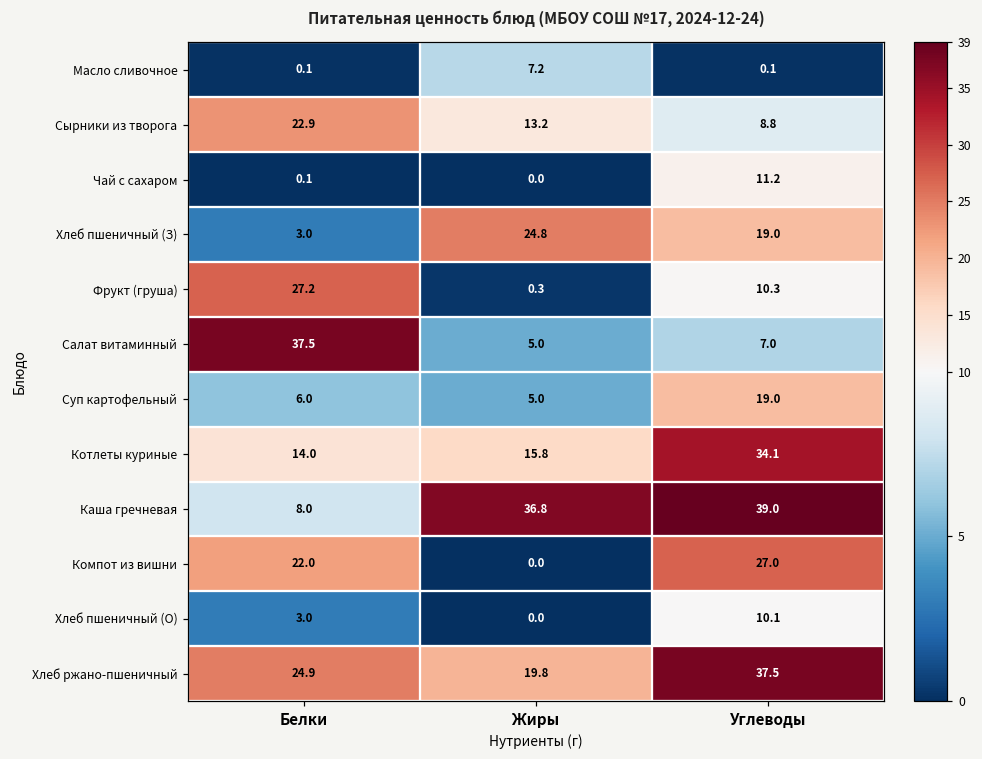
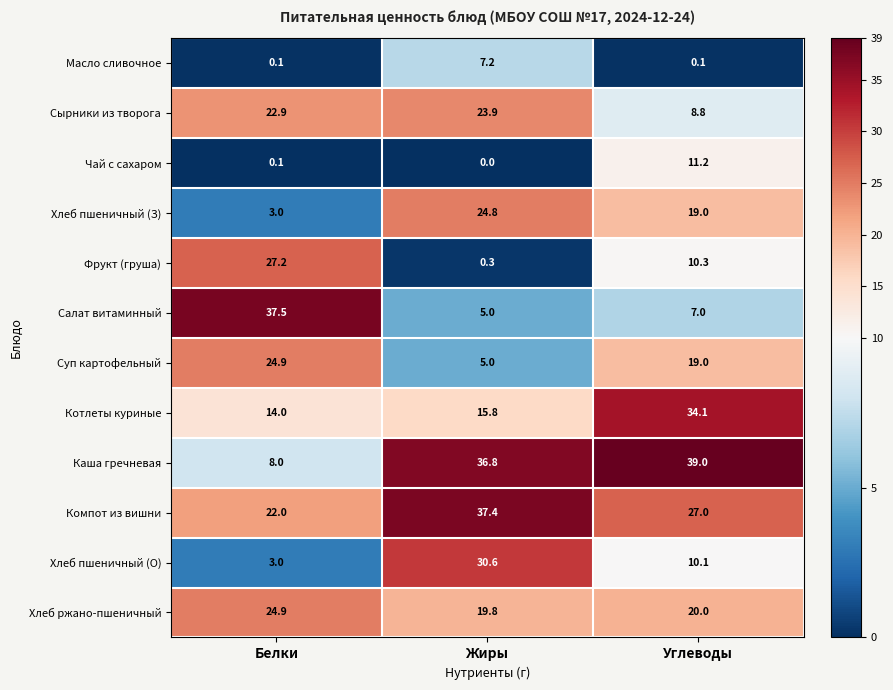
  {
    "Масло сливочное": {
      "Белки": 0.1,
      "Жиры": 7.2,
      "Углеводы": 0.1
    },
    "Сырники из творога": {
      "Белки": 22.9,
-     "Жиры": 13.2,
+     "Жиры": 23.9,
      "Углеводы": 8.8
    },
    "Чай с сахаром": {
      "Белки": 0.1,
      "Жиры": 0.0,
      "Углеводы": 11.2
    },
    "Хлеб пшеничный (З)": {
      "Белки": 3.0,
      "Жиры": 24.8,
      "Углеводы": 19.0
    },
    "Фрукт (груша)": {
      "Белки": 27.2,
      "Жиры": 0.3,
      "Углеводы": 10.3
    },
    "Салат витаминный": {
      "Белки": 37.5,
      "Жиры": 5.0,
      "Углеводы": 7.0
    },
    "Суп картофельный": {
-     "Белки": 6.0,
+     "Белки": 24.9,
      "Жиры": 5.0,
      "Углеводы": 19.0
    },
    "Котлеты куриные": {
      "Белки": 14.0,
      "Жиры": 15.8,
      "Углеводы": 34.1
    },
    "Каша гречневая": {
      "Белки": 8.0,
      "Жиры": 36.8,
      "Углеводы": 39.0
    },
    "Компот из вишни": {
      "Белки": 22.0,
-     "Жиры": 0.0,
+     "Жиры": 37.4,
      "Углеводы": 27.0
    },
    "Хлеб пшеничный (О)": {
      "Белки": 3.0,
-     "Жиры": 0.0,
+     "Жиры": 30.6,
      "Углеводы": 10.1
    },
    "Хлеб ржано-пшеничный": {
      "Белки": 24.9,
      "Жиры": 19.8,
-     "Углеводы": 37.5
+     "Углеводы": 20.0
    }
  }
